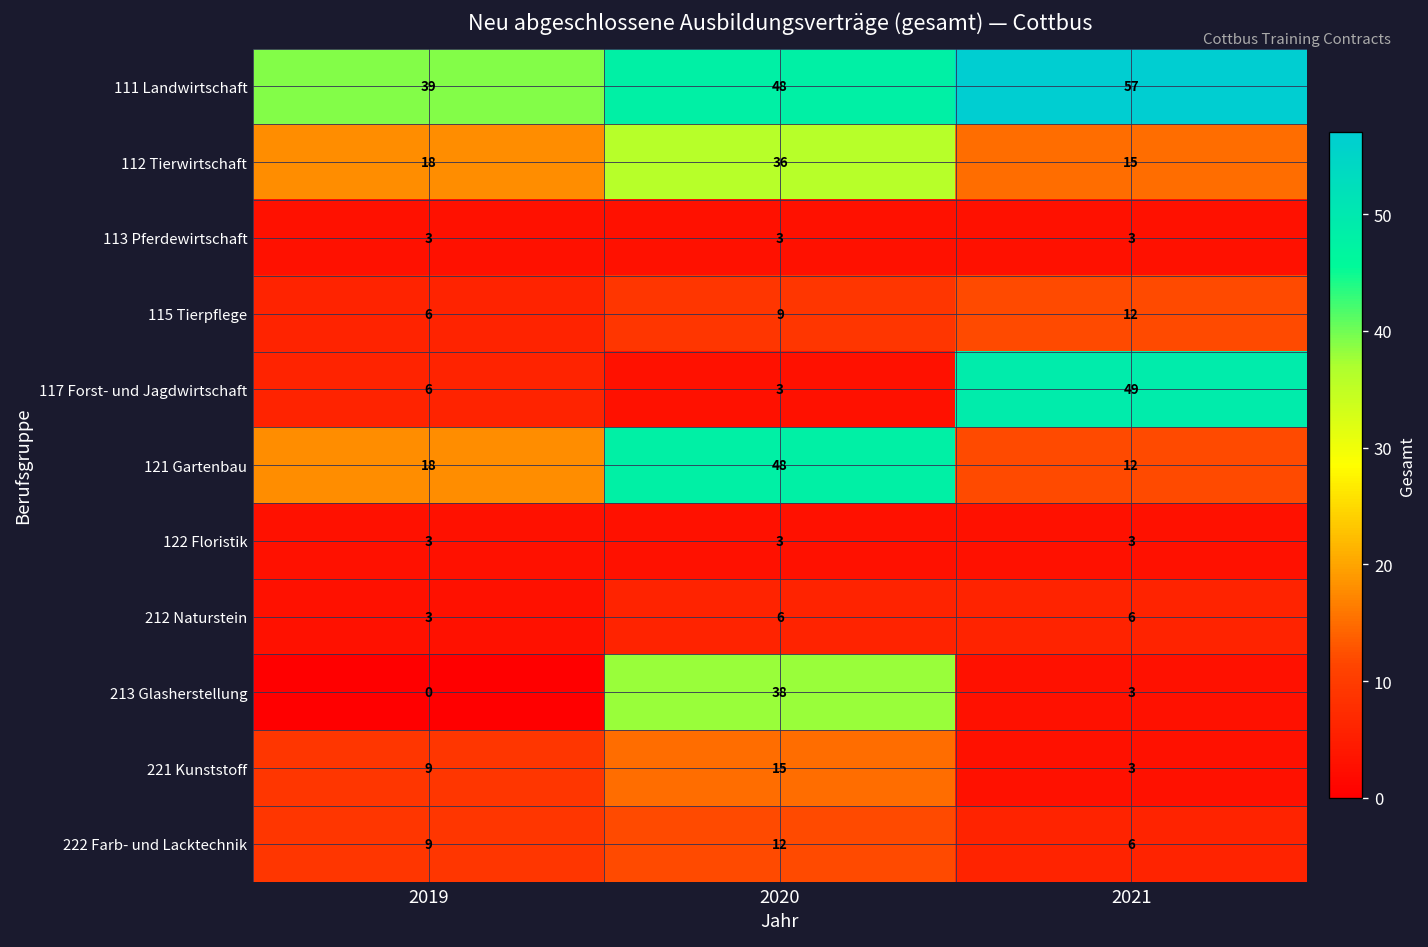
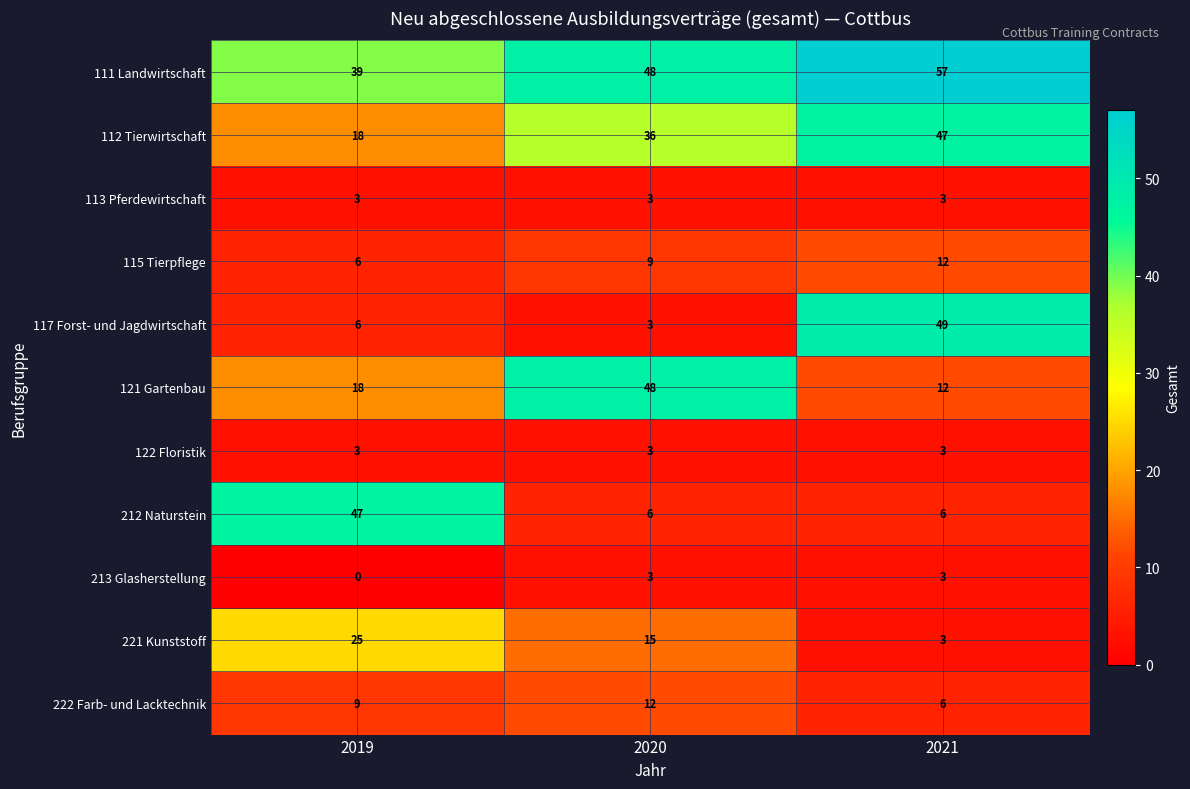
  {
    "111 Landwirtschaft": {
      "2019": 39,
      "2020": 48,
      "2021": 57
    },
    "112 Tierwirtschaft": {
      "2019": 18,
      "2020": 36,
-     "2021": 15
+     "2021": 47
    },
    "113 Pferdewirtschaft": {
      "2019": 3,
      "2020": 3,
      "2021": 3
    },
    "115 Tierpflege": {
      "2019": 6,
      "2020": 9,
      "2021": 12
    },
    "117 Forst- und Jagdwirtschaft": {
      "2019": 6,
      "2020": 3,
      "2021": 49
    },
    "121 Gartenbau": {
      "2019": 18,
      "2020": 48,
      "2021": 12
    },
    "122 Floristik": {
      "2019": 3,
      "2020": 3,
      "2021": 3
    },
    "212 Naturstein": {
-     "2019": 3,
+     "2019": 47,
      "2020": 6,
      "2021": 6
    },
    "213 Glasherstellung": {
      "2019": 0,
-     "2020": 38,
+     "2020": 3,
      "2021": 3
    },
    "221 Kunststoff": {
-     "2019": 9,
+     "2019": 25,
      "2020": 15,
      "2021": 3
    },
    "222 Farb- und Lacktechnik": {
      "2019": 9,
      "2020": 12,
      "2021": 6
    }
  }
